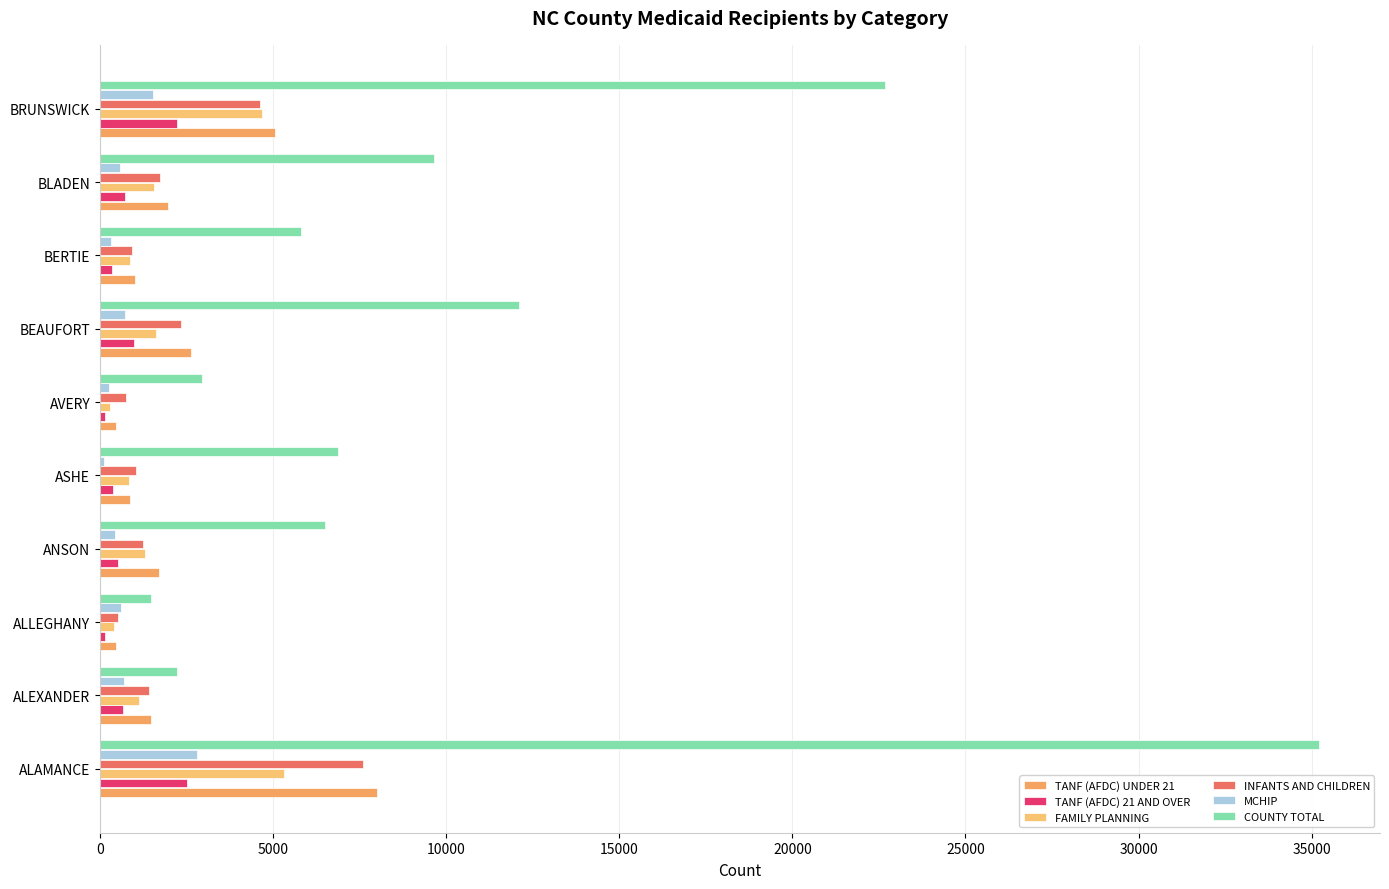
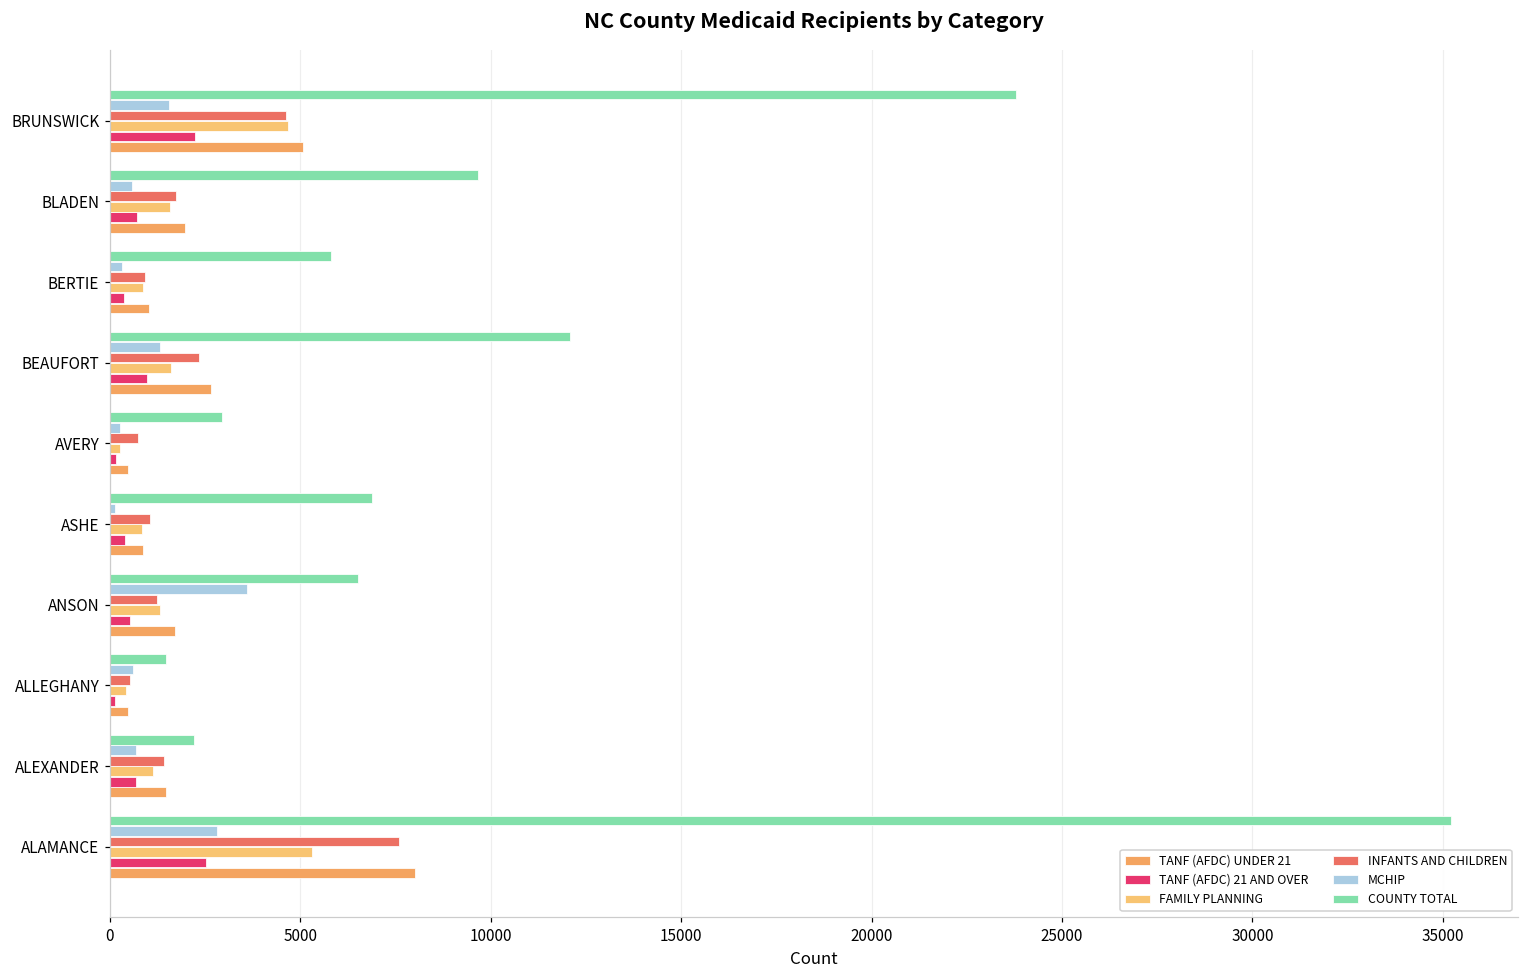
  {
    "MCHIP": {
      "BRUNSWICK": 1500,
      "BLADEN": 600,
      "BERTIE": 300,
-     "BEAUFORT": 700,
+     "BEAUFORT": 1300,
      "AVERY": 300,
      "ASHE": 100,
-     "ANSON": 400,
+     "ANSON": 3600,
      "ALLEGHANY": 600,
      "ALEXANDER": 700,
      "ALAMANCE": 2800
    },
    "COUNTY TOTAL": {
-     "BRUNSWICK": 22700,
+     "BRUNSWICK": 23800,
      "BLADEN": 9700,
      "BERTIE": 5800,
      "BEAUFORT": 12100,
      "AVERY": 2900,
      "ASHE": 6900,
      "ANSON": 6500,
      "ALLEGHANY": 1500,
      "ALEXANDER": 2200,
      "ALAMANCE": 35200
    }
  }
